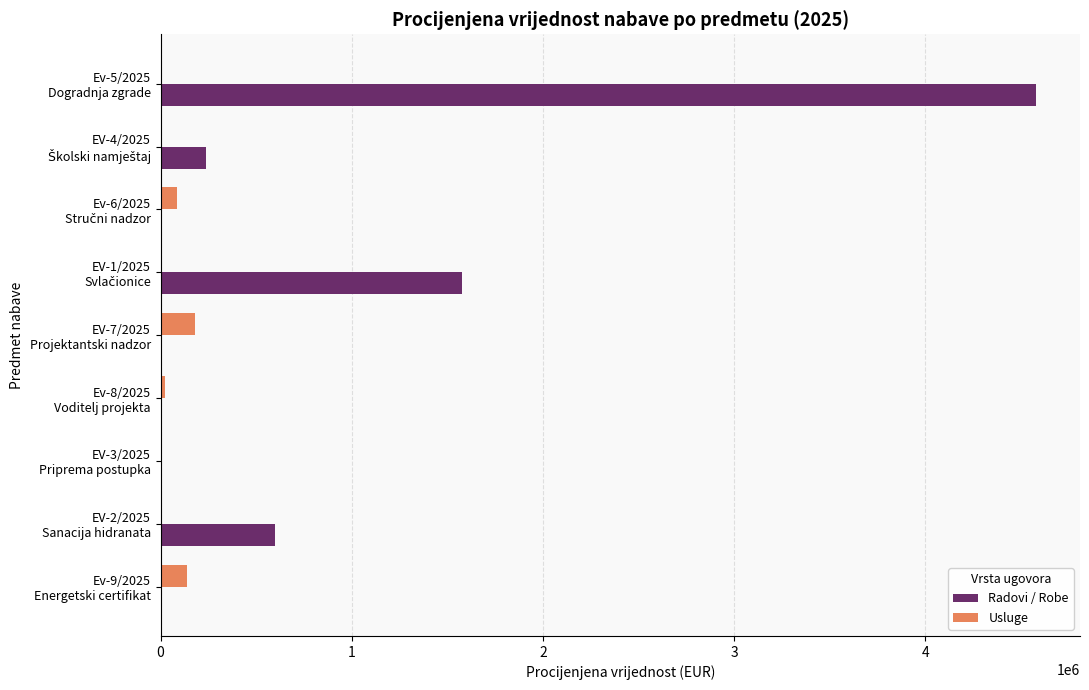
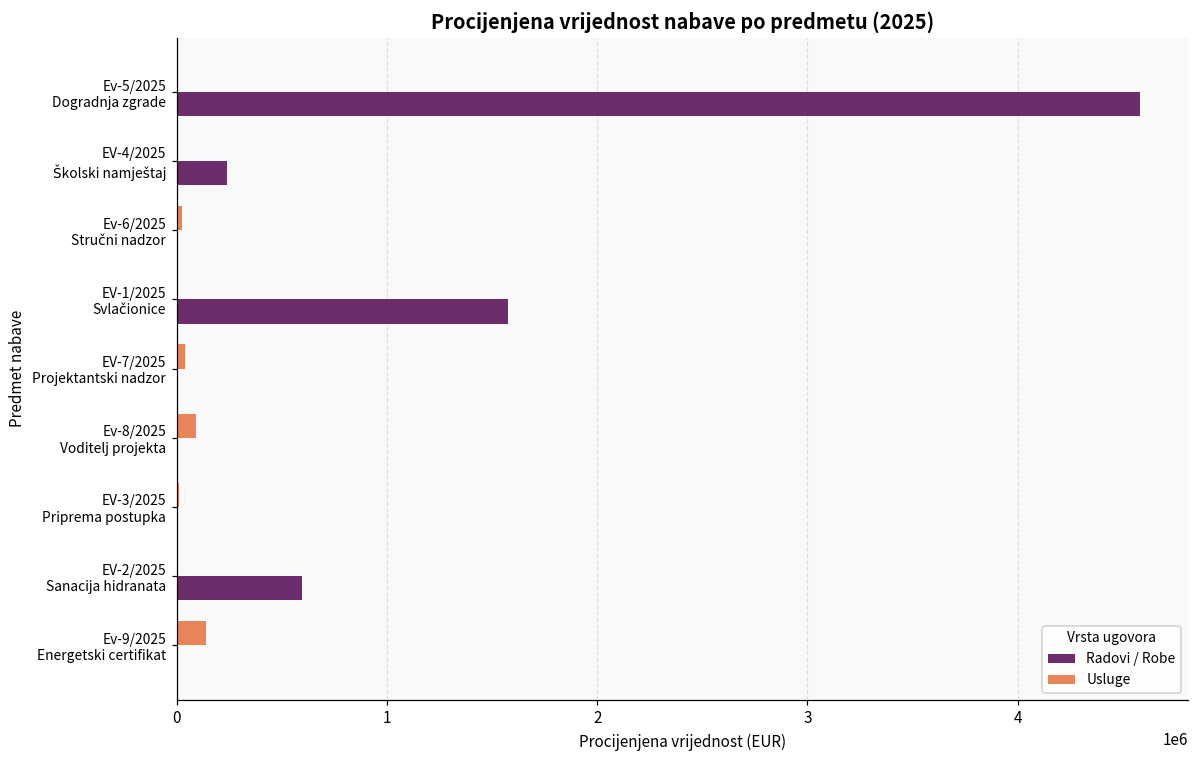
  {
    "Radovi / Robe": {
      "Ev-5/2025 Dogradnja zgrade": 4580000,
      "EV-4/2025 Školski namještaj": 240000,
      "Ev-6/2025 Stručni nadzor": 0,
      "EV-1/2025 Svlačionice": 1580000,
      "EV-7/2025 Projektantski nadzor": 0,
      "Ev-8/2025 Voditelj projekta": 0,
      "EV-3/2025 Priprema postupka": 0,
      "EV-2/2025 Sanacija hidranata": 600000,
      "Ev-9/2025 Energetski certifikat": 0
    },
    "Usluge": {
      "Ev-5/2025 Dogradnja zgrade": 0,
      "EV-4/2025 Školski namještaj": 0,
-     "Ev-6/2025 Stručni nadzor": 90000,
+     "Ev-6/2025 Stručni nadzor": 30000,
      "EV-1/2025 Svlačionice": 0,
-     "EV-7/2025 Projektantski nadzor": 180000,
-     "Ev-8/2025 Voditelj projekta": 30000,
+     "EV-7/2025 Projektantski nadzor": 40000,
+     "Ev-8/2025 Voditelj projekta": 90000,
      "EV-2/2025 Sanacija hidranata": 0,
      "Ev-9/2025 Energetski certifikat": 140000
    }
  }
